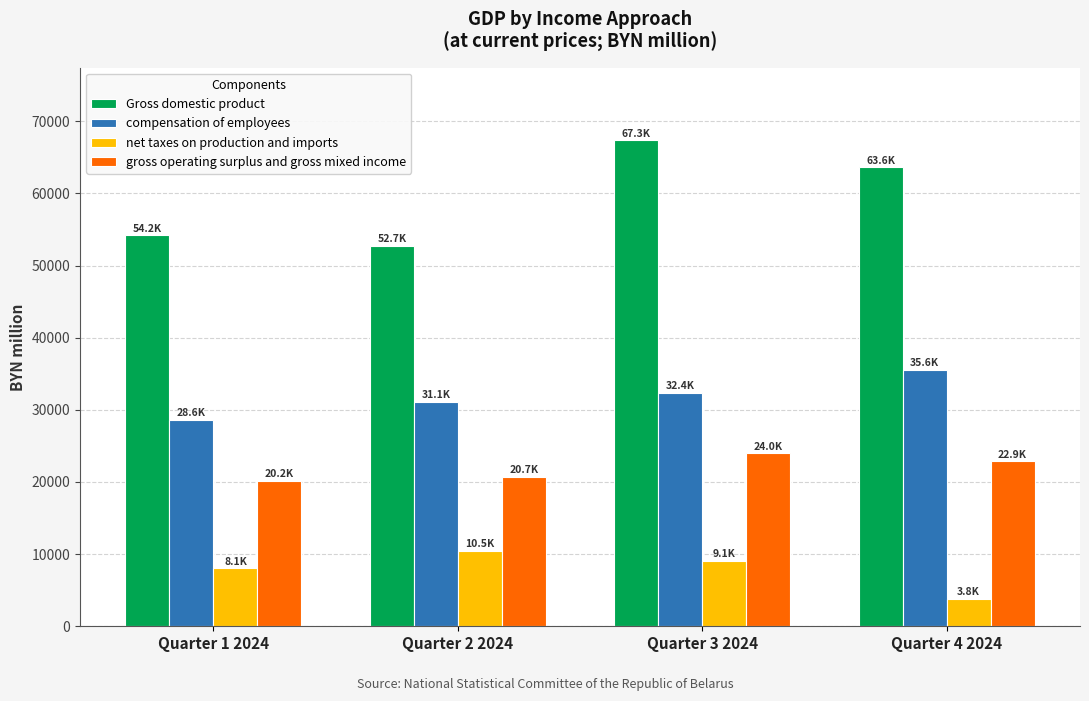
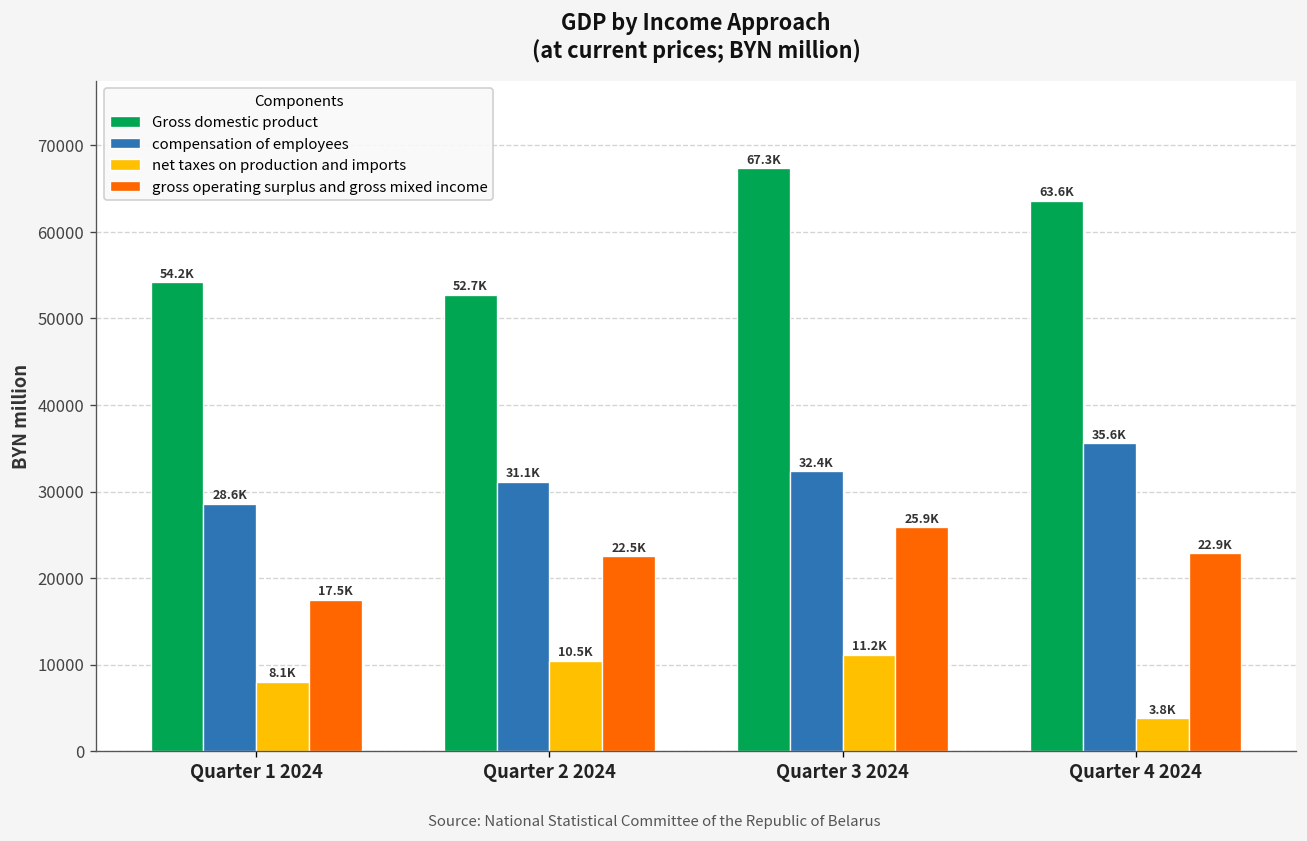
  {
    "Gross domestic product": {
      "Quarter 1 2024": "54.2K",
      "Quarter 2 2024": "52.7K",
      "Quarter 3 2024": "67.3K",
      "Quarter 4 2024": "63.6K"
    },
    "compensation of employees": {
      "Quarter 1 2024": "28.6K",
      "Quarter 2 2024": "31.1K",
      "Quarter 3 2024": "32.4K",
      "Quarter 4 2024": "35.6K"
    },
    "net taxes on production and imports": {
      "Quarter 1 2024": "8.1K",
      "Quarter 2 2024": "10.5K",
-     "Quarter 3 2024": "9.1K",
+     "Quarter 3 2024": "11.2K",
      "Quarter 4 2024": "3.8K"
    },
    "gross operating surplus and gross mixed income": {
-     "Quarter 1 2024": "20.2K",
-     "Quarter 2 2024": "20.7K",
-     "Quarter 3 2024": "24.0K",
+     "Quarter 1 2024": "17.5K",
+     "Quarter 2 2024": "22.5K",
+     "Quarter 3 2024": "25.9K",
      "Quarter 4 2024": "22.9K"
    }
  }
